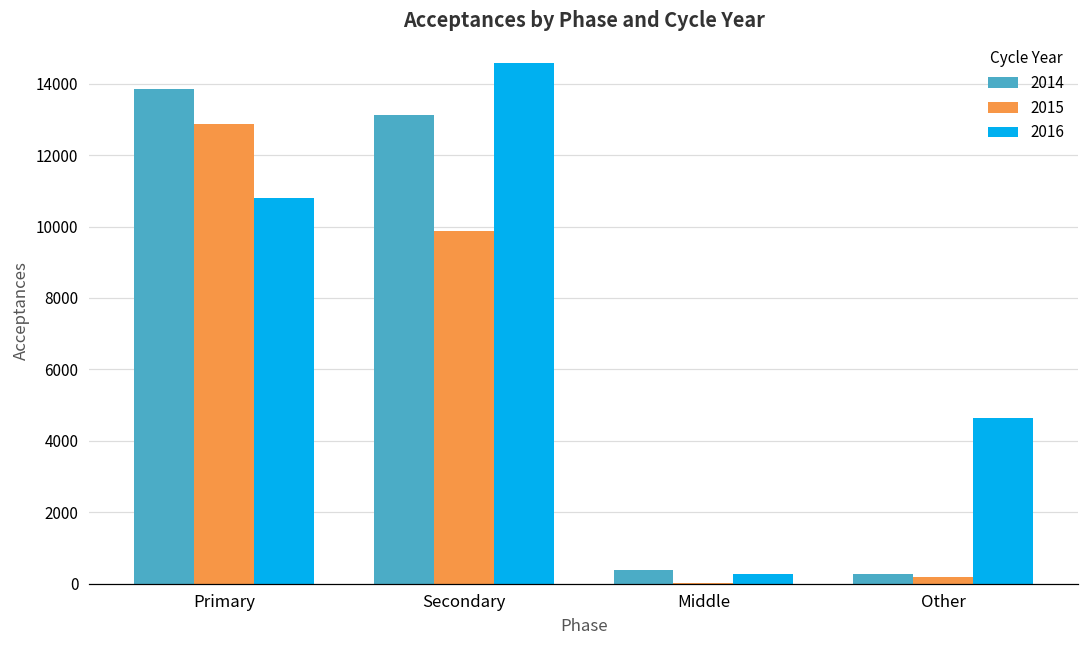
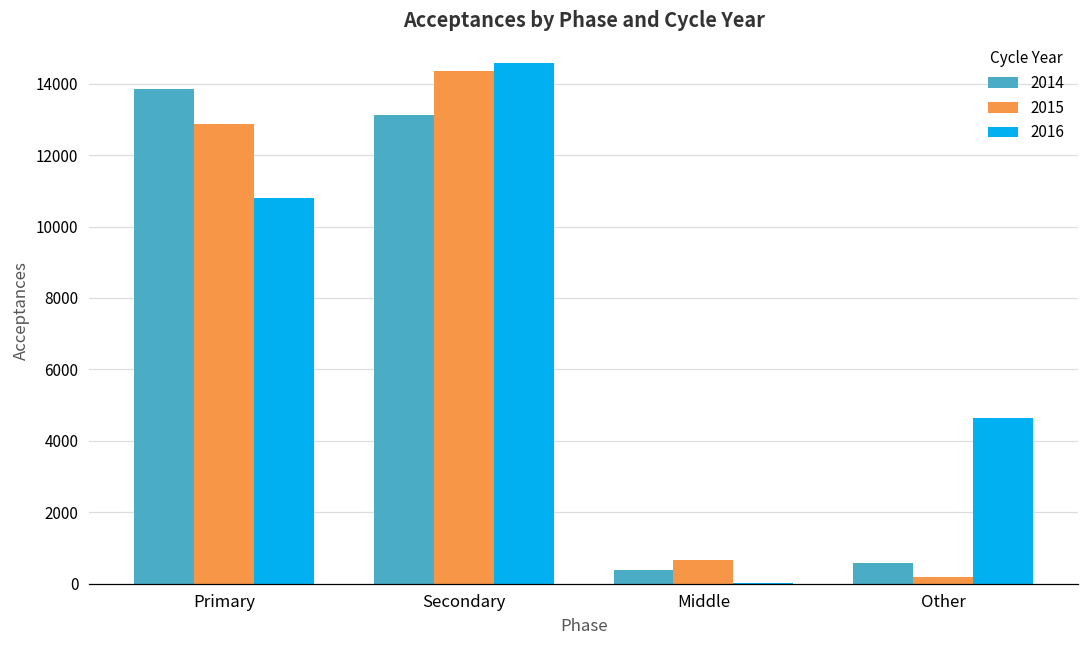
  {
    "2014": {
      "Primary": 13800,
      "Secondary": 13100,
      "Middle": 400,
-     "Other": 300
+     "Other": 600
    },
    "2015": {
      "Primary": 12900,
-     "Secondary": 9900,
-     "Middle": 0,
+     "Secondary": 14400,
+     "Middle": 700,
      "Other": 200
    },
    "2016": {
      "Primary": 10800,
      "Secondary": 14600,
-     "Middle": 300,
+     "Middle": 0,
      "Other": 4600
    }
  }
